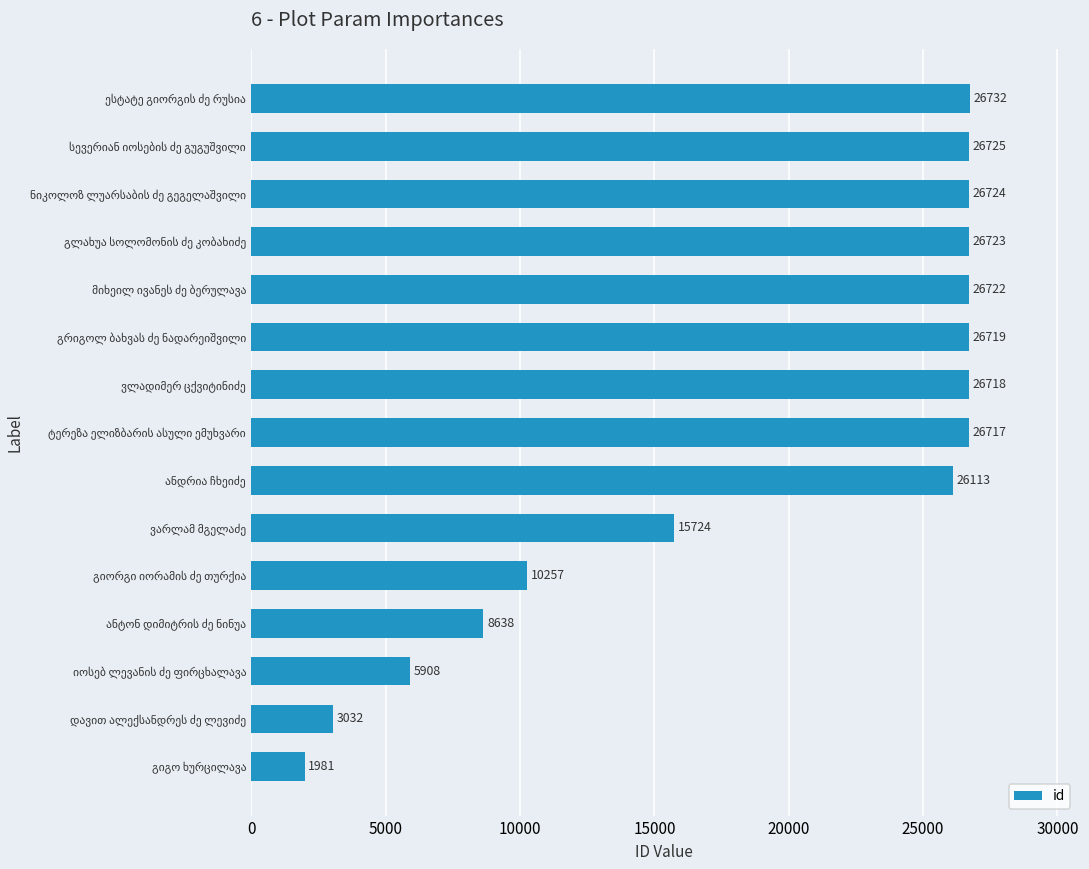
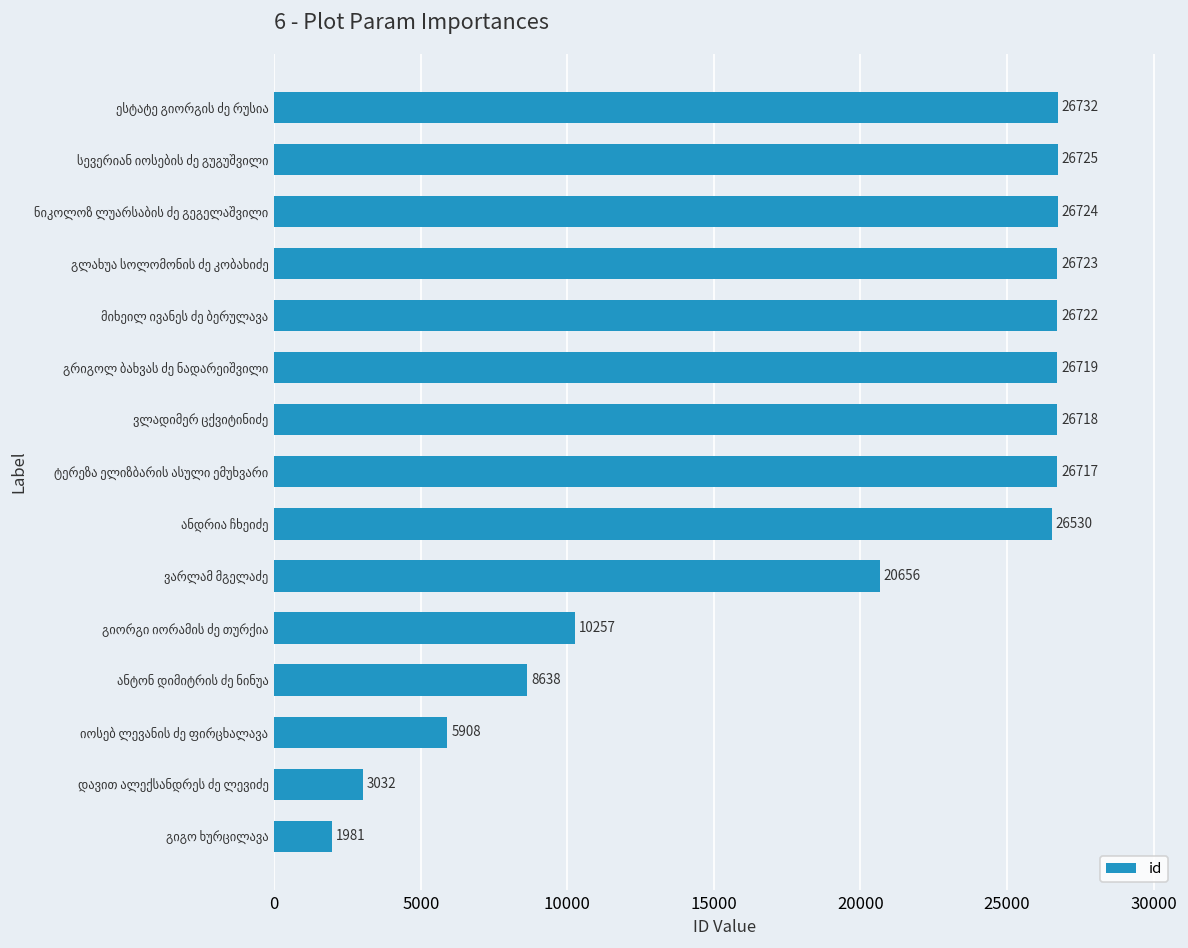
  {
    "ესტატე გიორგის ძე რუსია": 26732,
    "სევერიან იოსების ძე გუგუშვილი": 26725,
    "ნიკოლოზ ლუარსაბის ძე გეგელაშვილი": 26724,
    "გლახუა სოლომონის ძე კობახიძე": 26723,
    "მიხეილ ივანეს ძე ბერულავა": 26722,
    "გრიგოლ ბახვას ძე ნადარეიშვილი": 26719,
    "ვლადიმერ ცქვიტინიძე": 26718,
    "ტერეზა ელიზბარის ასული ემუხვარი": 26717,
-   "ანდრია ჩხეიძე": 26113,
-   "ვარლამ მგელაძე": 15724,
+   "ანდრია ჩხეიძე": 26530,
+   "ვარლამ მგელაძე": 20656,
    "გიორგი იორამის ძე თურქია": 10257,
    "ანტონ დიმიტრის ძე ნინუა": 8638,
    "იოსებ ლევანის ძე ფირცხალავა": 5908,
    "დავით ალექსანდრეს ძე ლევიძე": 3032,
    "გიგო ხურცილავა": 1981
  }
